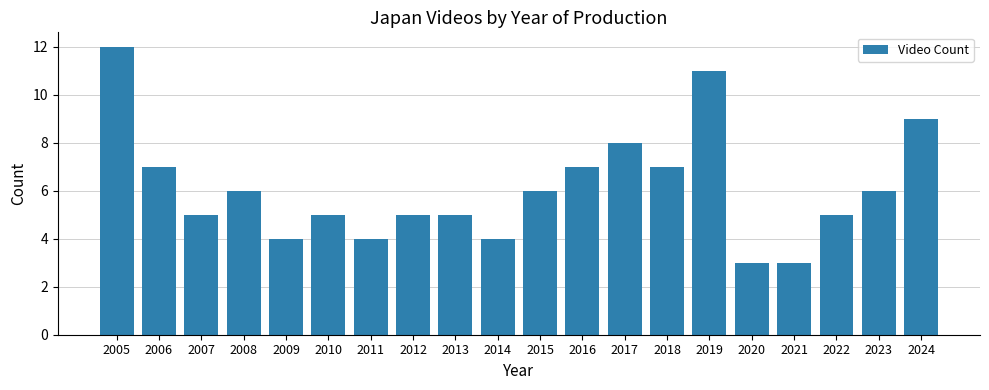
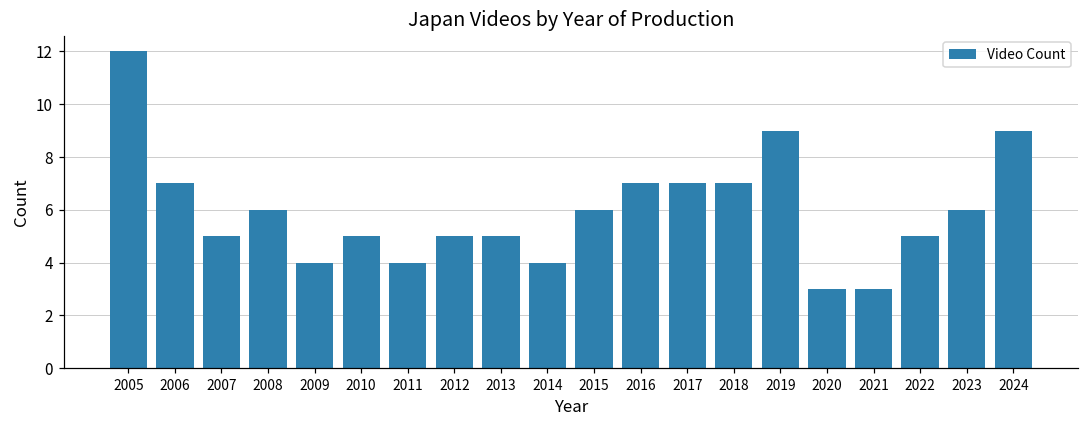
  {
    "2005": 12,
    "2006": 7,
    "2007": 5,
    "2008": 6,
    "2009": 4,
    "2010": 5,
    "2011": 4,
    "2012": 5,
    "2013": 5,
    "2014": 4,
    "2015": 6,
    "2016": 7,
-   "2017": 8,
+   "2017": 7,
    "2018": 7,
-   "2019": 11,
+   "2019": 9,
    "2020": 3,
    "2021": 3,
    "2022": 5,
    "2023": 6,
    "2024": 9
  }
